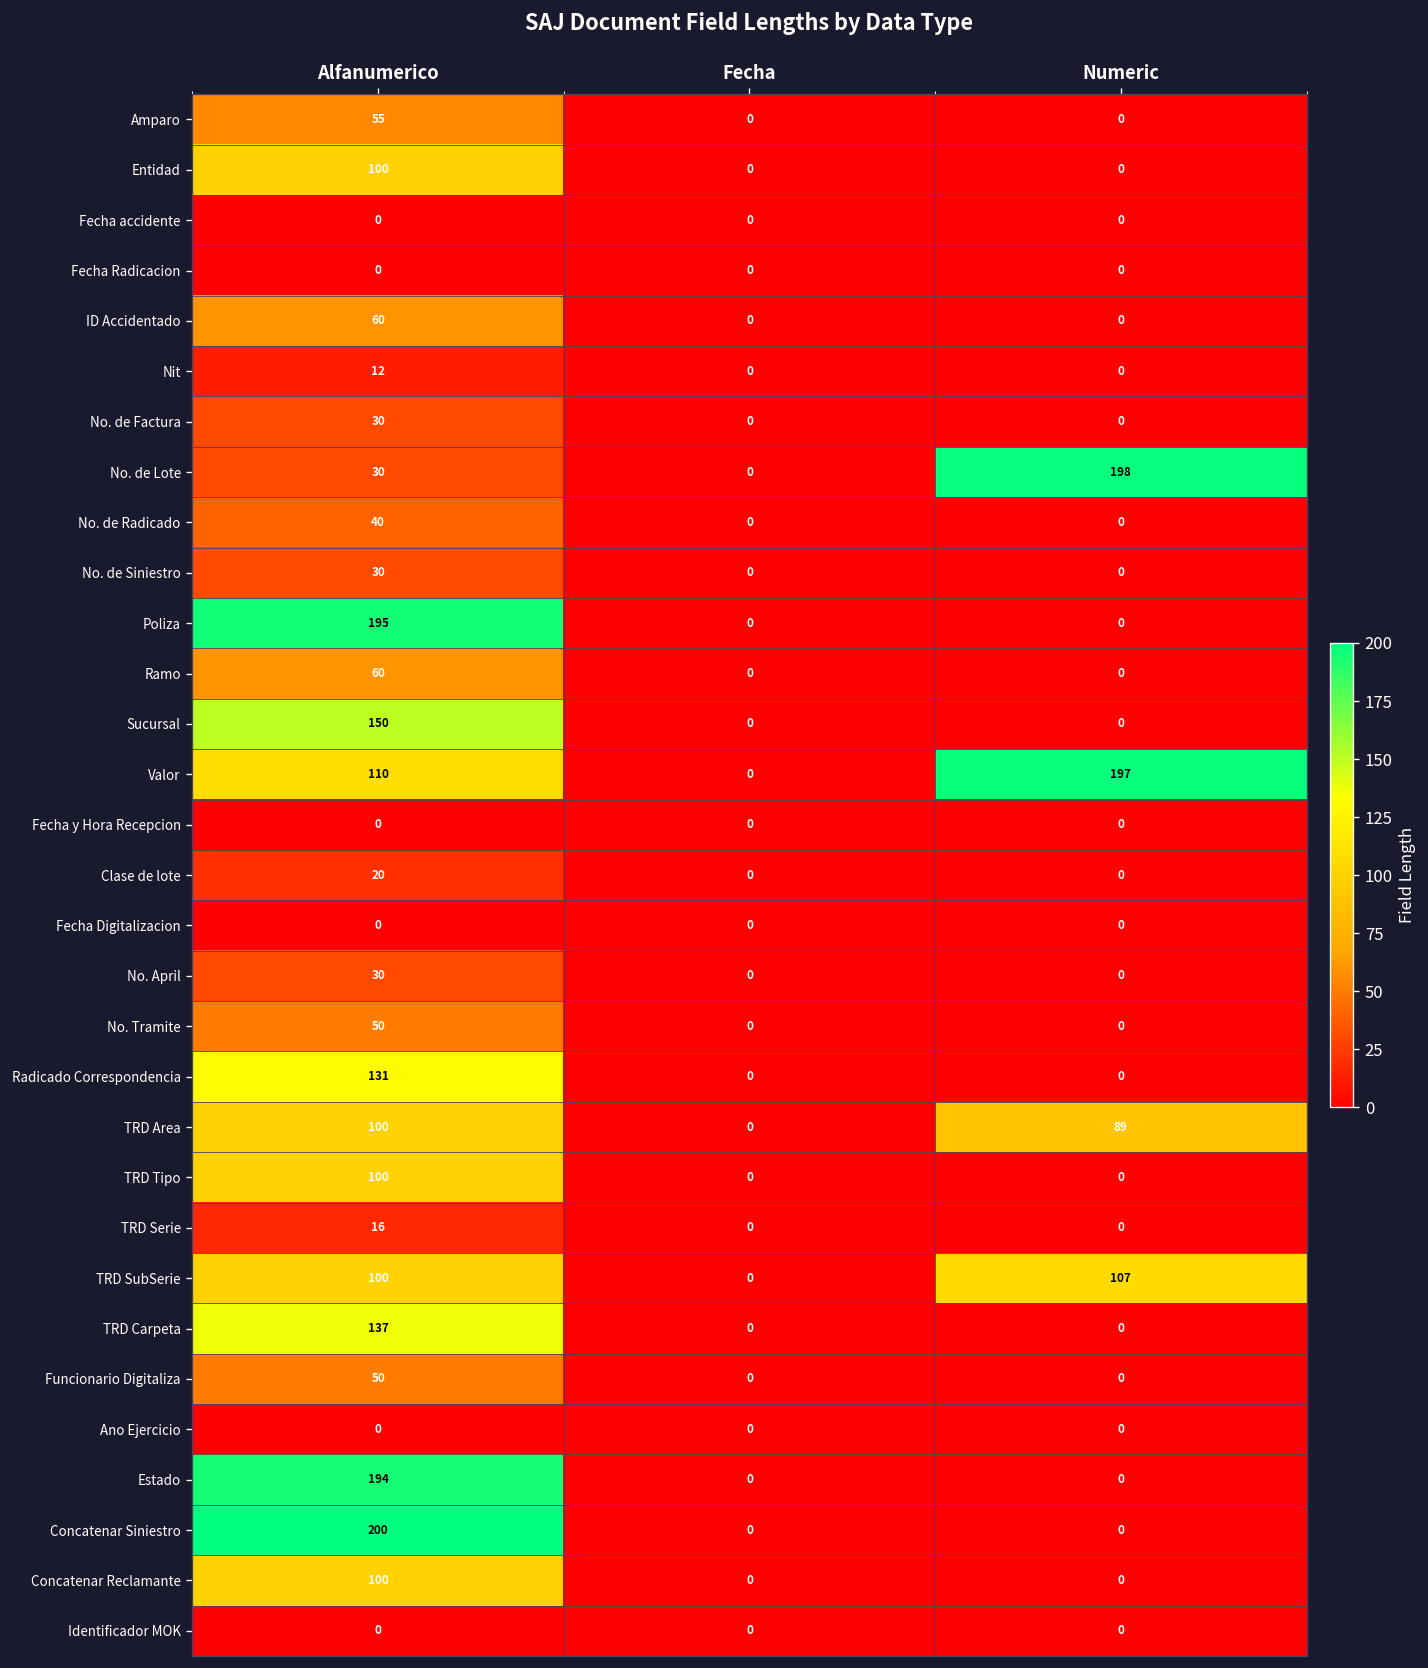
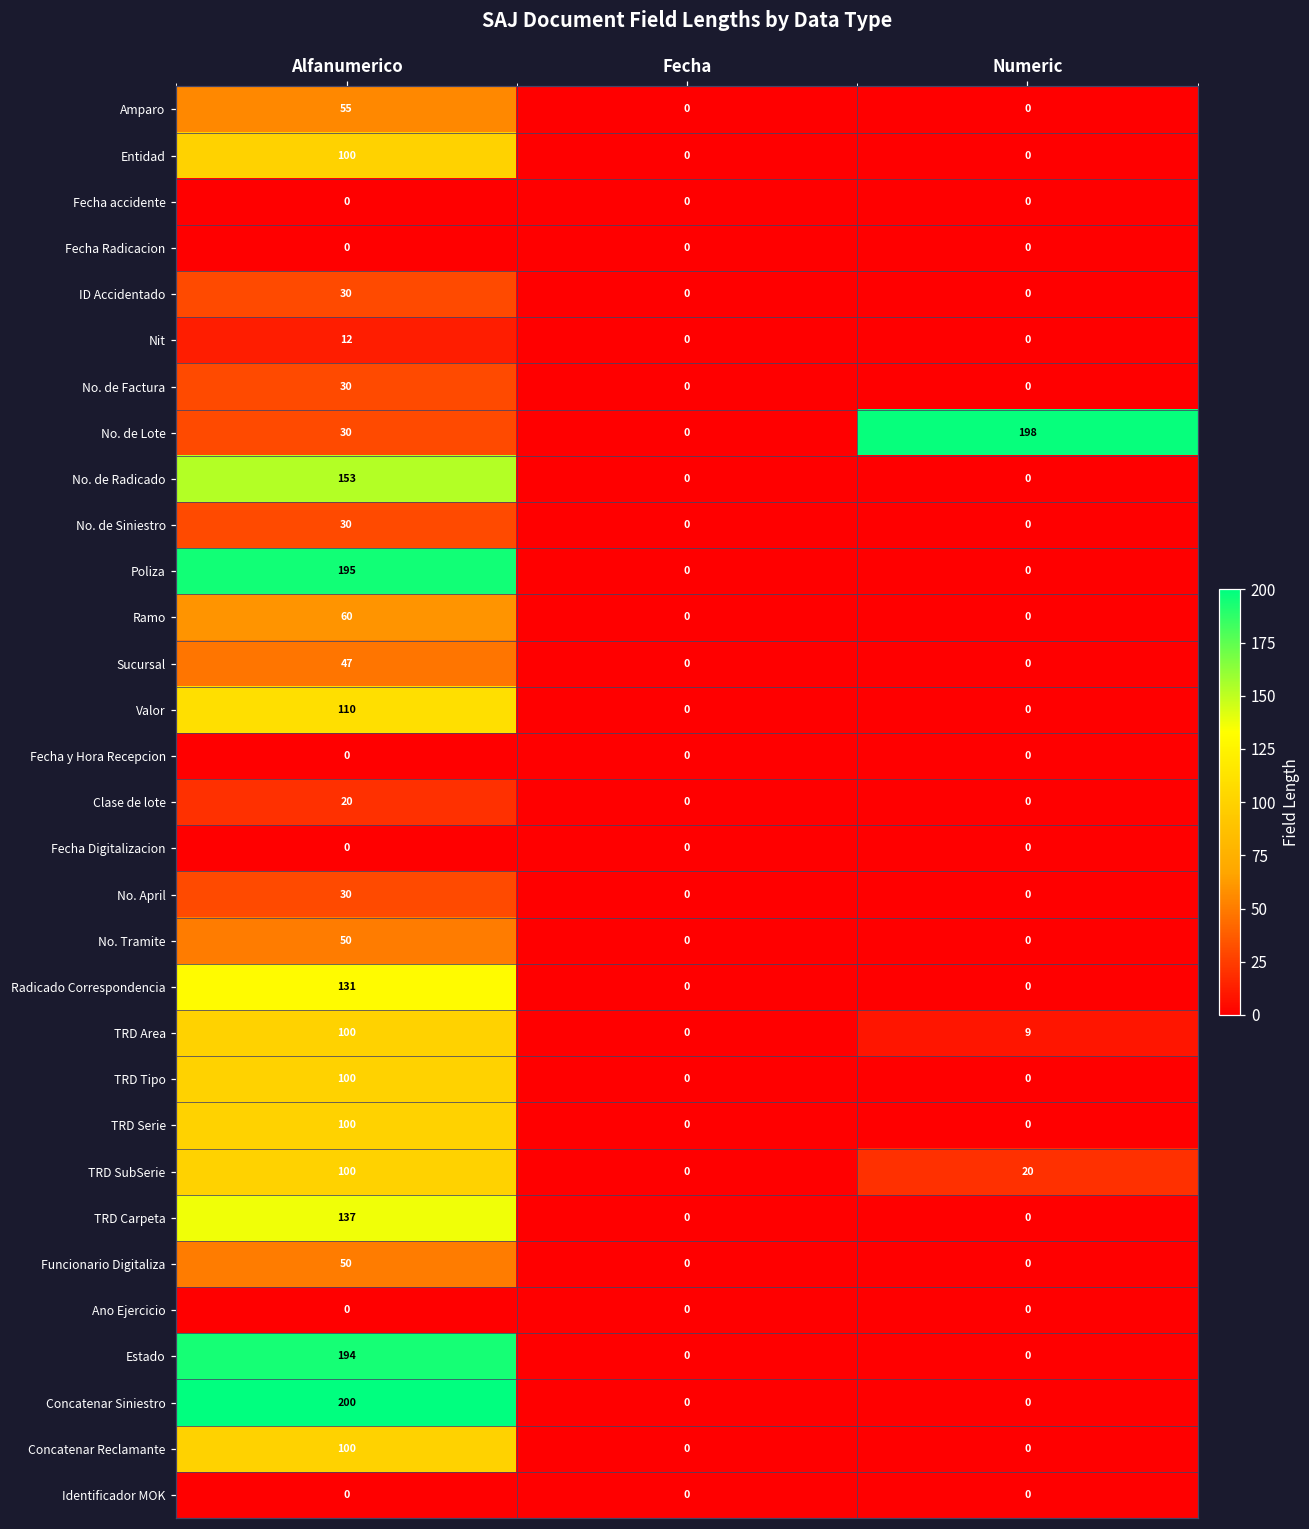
  {
    "Amparo": {
      "Alfanumerico": 55,
      "Fecha": 0,
      "Numeric": 0
    },
    "Entidad": {
      "Alfanumerico": 100,
      "Fecha": 0,
      "Numeric": 0
    },
    "Fecha accidente": {
      "Alfanumerico": 0,
      "Fecha": 0,
      "Numeric": 0
    },
    "Fecha Radicacion": {
      "Alfanumerico": 0,
      "Fecha": 0,
      "Numeric": 0
    },
    "ID Accidentado": {
-     "Alfanumerico": 60,
+     "Alfanumerico": 30,
      "Fecha": 0,
      "Numeric": 0
    },
    "Nit": {
      "Alfanumerico": 12,
      "Fecha": 0,
      "Numeric": 0
    },
    "No. de Factura": {
      "Alfanumerico": 30,
      "Fecha": 0,
      "Numeric": 0
    },
    "No. de Lote": {
      "Alfanumerico": 30,
      "Fecha": 0,
      "Numeric": 198
    },
    "No. de Radicado": {
-     "Alfanumerico": 40,
+     "Alfanumerico": 153,
      "Fecha": 0,
      "Numeric": 0
    },
    "No. de Siniestro": {
      "Alfanumerico": 30,
      "Fecha": 0,
      "Numeric": 0
    },
    "Poliza": {
      "Alfanumerico": 195,
      "Fecha": 0,
      "Numeric": 0
    },
    "Ramo": {
      "Alfanumerico": 60,
      "Fecha": 0,
      "Numeric": 0
    },
    "Sucursal": {
-     "Alfanumerico": 150,
+     "Alfanumerico": 47,
      "Fecha": 0,
      "Numeric": 0
    },
    "Valor": {
      "Alfanumerico": 110,
      "Fecha": 0,
-     "Numeric": 197
+     "Numeric": 0
    },
    "Fecha y Hora Recepcion": {
      "Alfanumerico": 0,
      "Fecha": 0,
      "Numeric": 0
    },
    "Clase de lote": {
      "Alfanumerico": 20,
      "Fecha": 0,
      "Numeric": 0
    },
    "Fecha Digitalizacion": {
      "Alfanumerico": 0,
      "Fecha": 0,
      "Numeric": 0
    },
    "No. April": {
      "Alfanumerico": 30,
      "Fecha": 0,
      "Numeric": 0
    },
    "No. Tramite": {
      "Alfanumerico": 50,
      "Fecha": 0,
      "Numeric": 0
    },
    "Radicado Correspondencia": {
      "Alfanumerico": 131,
      "Fecha": 0,
      "Numeric": 0
    },
    "TRD Area": {
      "Alfanumerico": 100,
      "Fecha": 0,
-     "Numeric": 89
+     "Numeric": 9
    },
    "TRD Tipo": {
      "Alfanumerico": 100,
      "Fecha": 0,
      "Numeric": 0
    },
    "TRD Serie": {
-     "Alfanumerico": 16,
+     "Alfanumerico": 100,
      "Fecha": 0,
      "Numeric": 0
    },
    "TRD SubSerie": {
      "Alfanumerico": 100,
      "Fecha": 0,
-     "Numeric": 107
+     "Numeric": 20
    },
    "TRD Carpeta": {
      "Alfanumerico": 137,
      "Fecha": 0,
      "Numeric": 0
    },
    "Funcionario Digitaliza": {
      "Alfanumerico": 50,
      "Fecha": 0,
      "Numeric": 0
    },
    "Ano Ejercicio": {
      "Alfanumerico": 0,
      "Fecha": 0,
      "Numeric": 0
    },
    "Estado": {
      "Alfanumerico": 194,
      "Fecha": 0,
      "Numeric": 0
    },
    "Concatenar Siniestro": {
      "Alfanumerico": 200,
      "Fecha": 0,
      "Numeric": 0
    },
    "Concatenar Reclamante": {
      "Alfanumerico": 100,
      "Fecha": 0,
      "Numeric": 0
    },
    "Identificador MOK": {
      "Alfanumerico": 0,
      "Fecha": 0,
      "Numeric": 0
    }
  }
